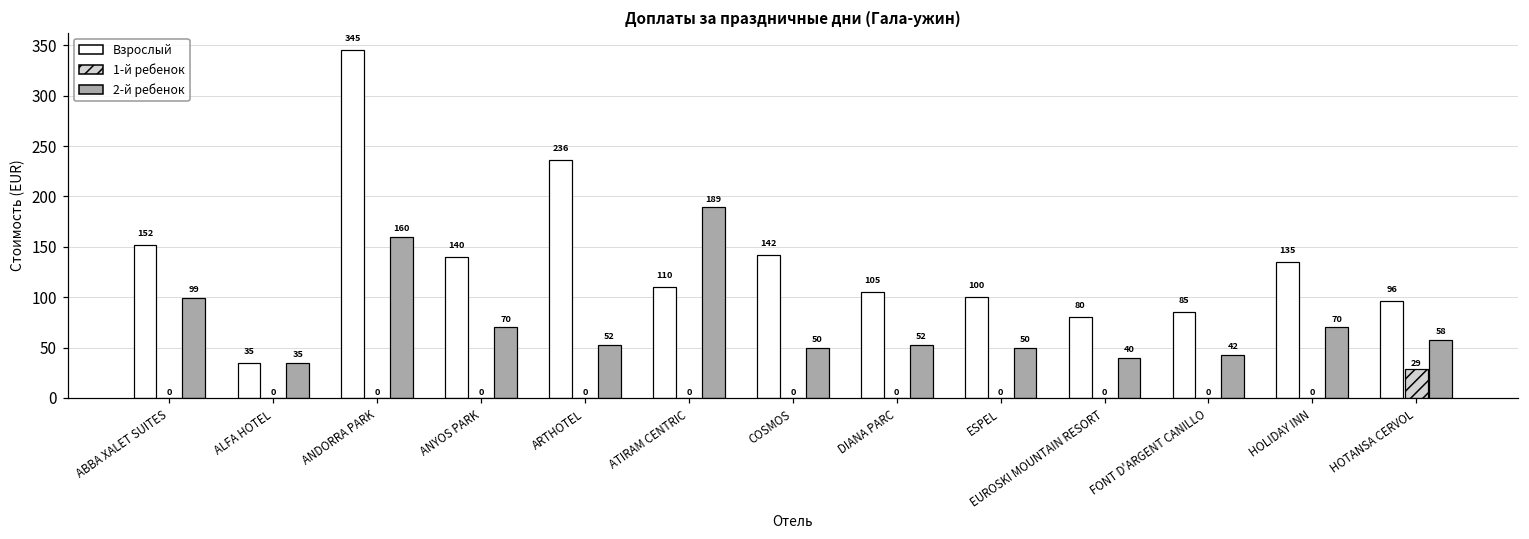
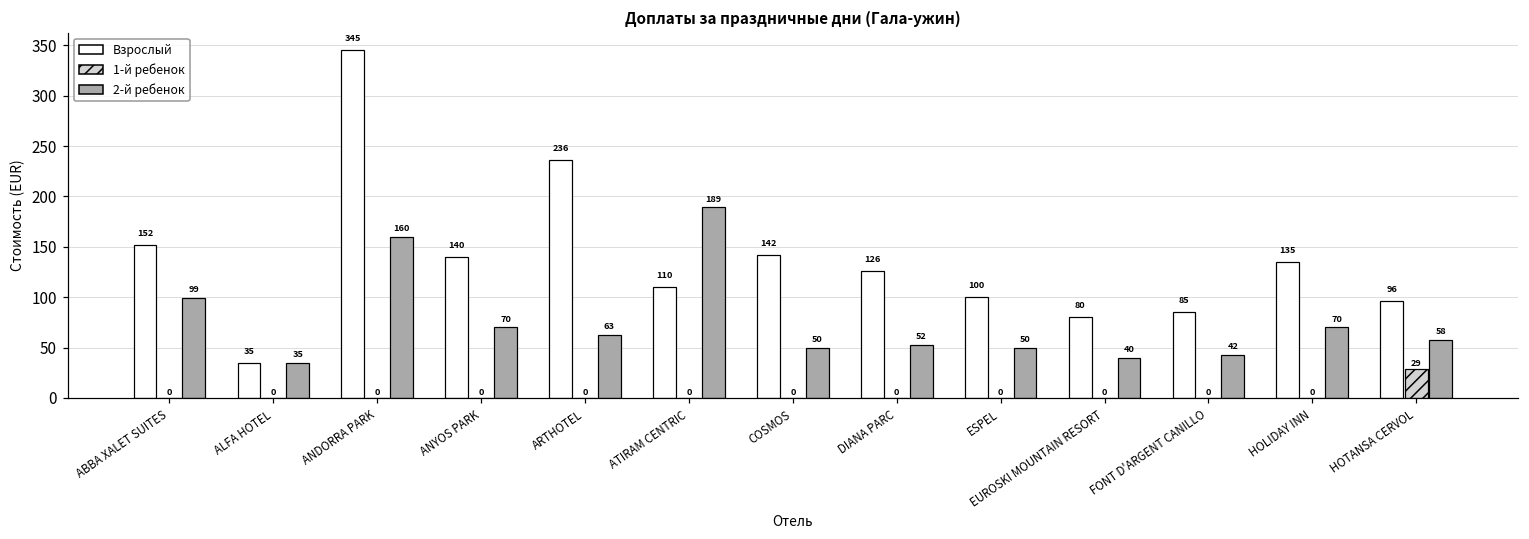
  {
    "Взрослый": {
      "ABBA XALET SUITES": 152,
      "ALFA HOTEL": 35,
      "ANDORRA PARK": 345,
      "ANYOS PARK": 140,
      "ARTHOTEL": 236,
      "ATIRAM CENTRIC": 110,
      "COSMOS": 142,
-     "DIANA PARC": 105,
+     "DIANA PARC": 126,
      "ESPEL": 100,
      "EUROSKI MOUNTAIN RESORT": 80,
      "FONT D'ARGENT CANILLO": 85,
      "HOLIDAY INN": 135,
      "HOTANSA CERVOL": 96
    },
    "1-й ребенок": {
      "ABBA XALET SUITES": 0,
      "ALFA HOTEL": 0,
      "ANDORRA PARK": 0,
      "ANYOS PARK": 0,
      "ARTHOTEL": 0,
      "ATIRAM CENTRIC": 0,
      "COSMOS": 0,
      "DIANA PARC": 0,
      "ESPEL": 0,
      "EUROSKI MOUNTAIN RESORT": 0,
      "FONT D'ARGENT CANILLO": 0,
      "HOLIDAY INN": 0,
      "HOTANSA CERVOL": 29
    },
    "2-й ребенок": {
      "ABBA XALET SUITES": 99,
      "ALFA HOTEL": 35,
      "ANDORRA PARK": 160,
      "ANYOS PARK": 70,
-     "ARTHOTEL": 52,
+     "ARTHOTEL": 63,
      "ATIRAM CENTRIC": 189,
      "COSMOS": 50,
      "DIANA PARC": 52,
      "ESPEL": 50,
      "EUROSKI MOUNTAIN RESORT": 40,
      "FONT D'ARGENT CANILLO": 42,
      "HOLIDAY INN": 70,
      "HOTANSA CERVOL": 58
    }
  }
